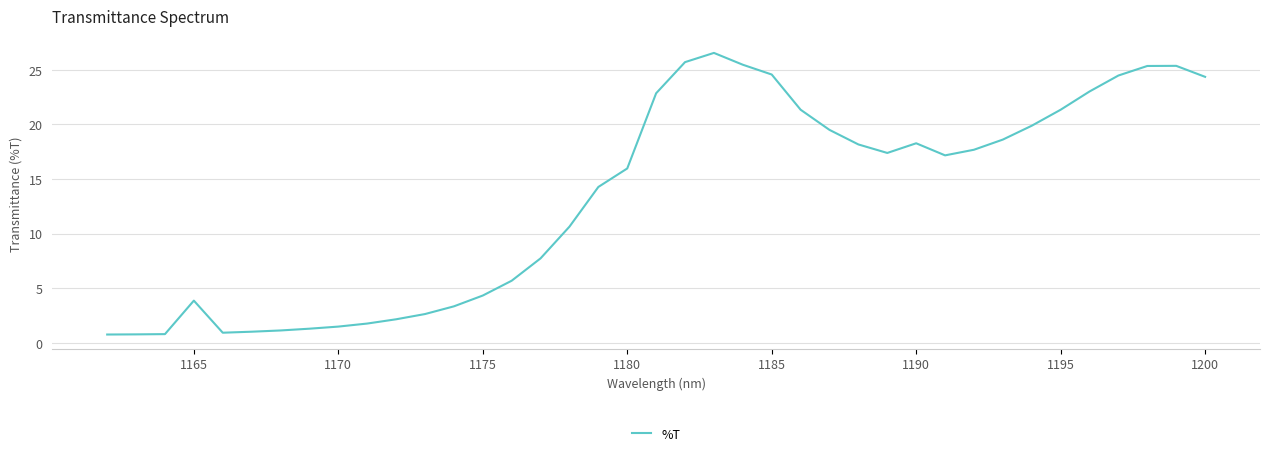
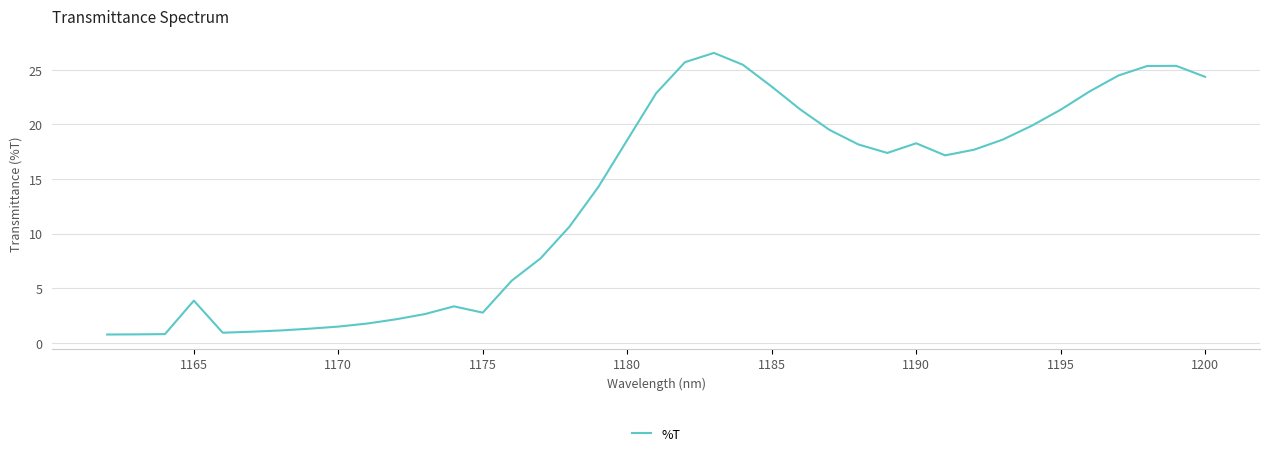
  {
    "1165": 3.9,
    "1170": 1.5,
-   "1175": 4.3,
-   "1180": 16.0,
-   "1185": 24.6,
+   "1175": 2.8,
+   "1180": 18.6,
+   "1185": 23.4,
    "1190": 18.3,
    "1195": 21.3,
    "1200": 24.3
  }
